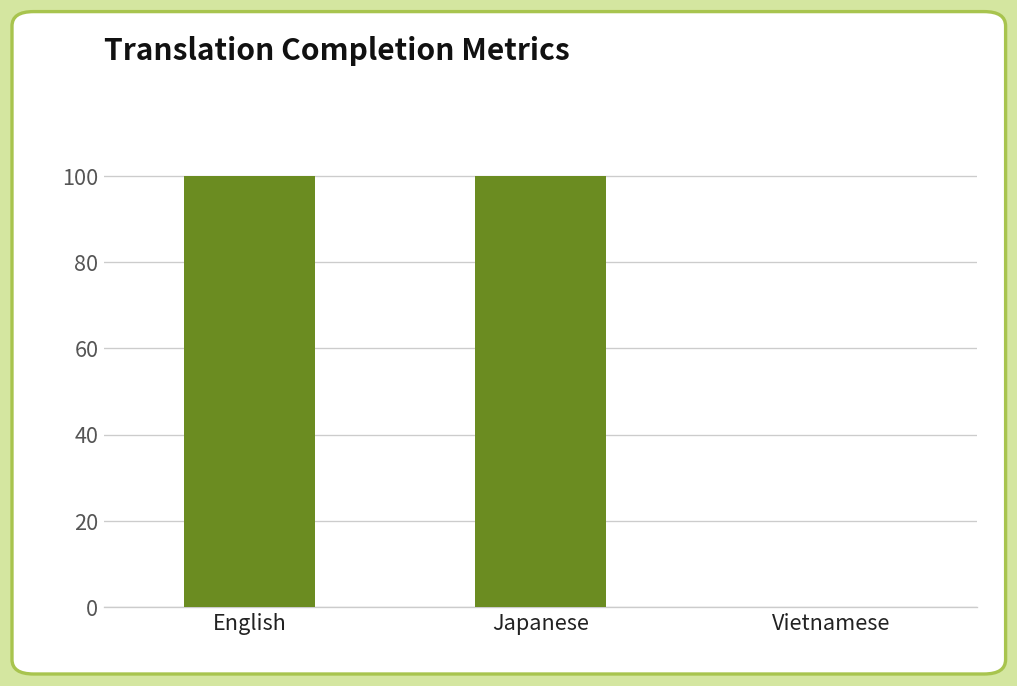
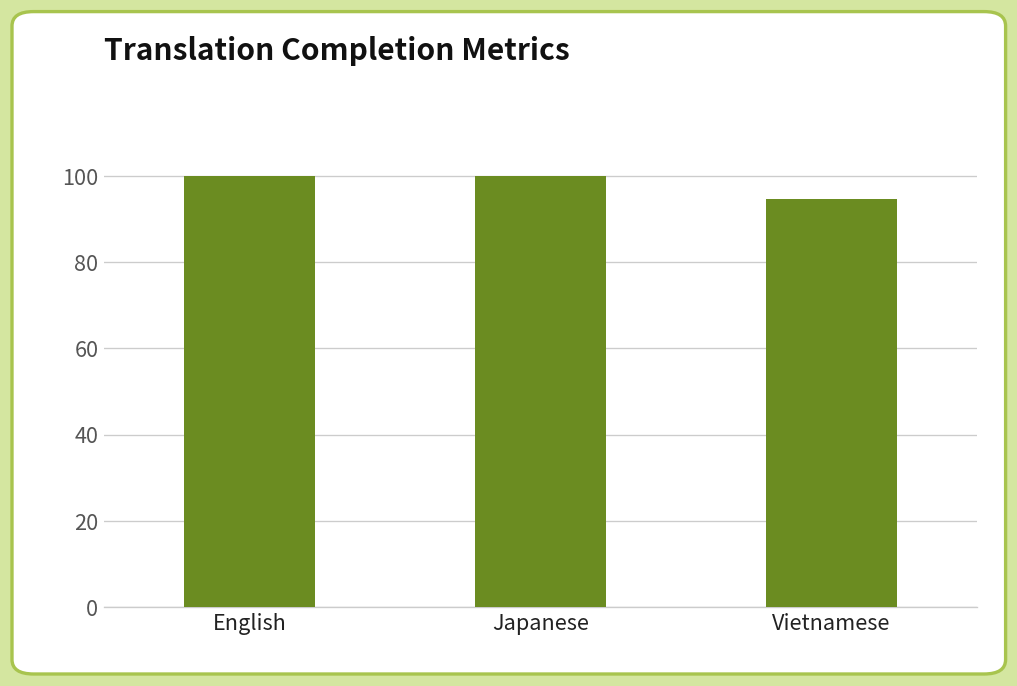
  {
    "English": 100,
    "Japanese": 100,
-   "Vietnamese": 0
+   "Vietnamese": 95
  }
